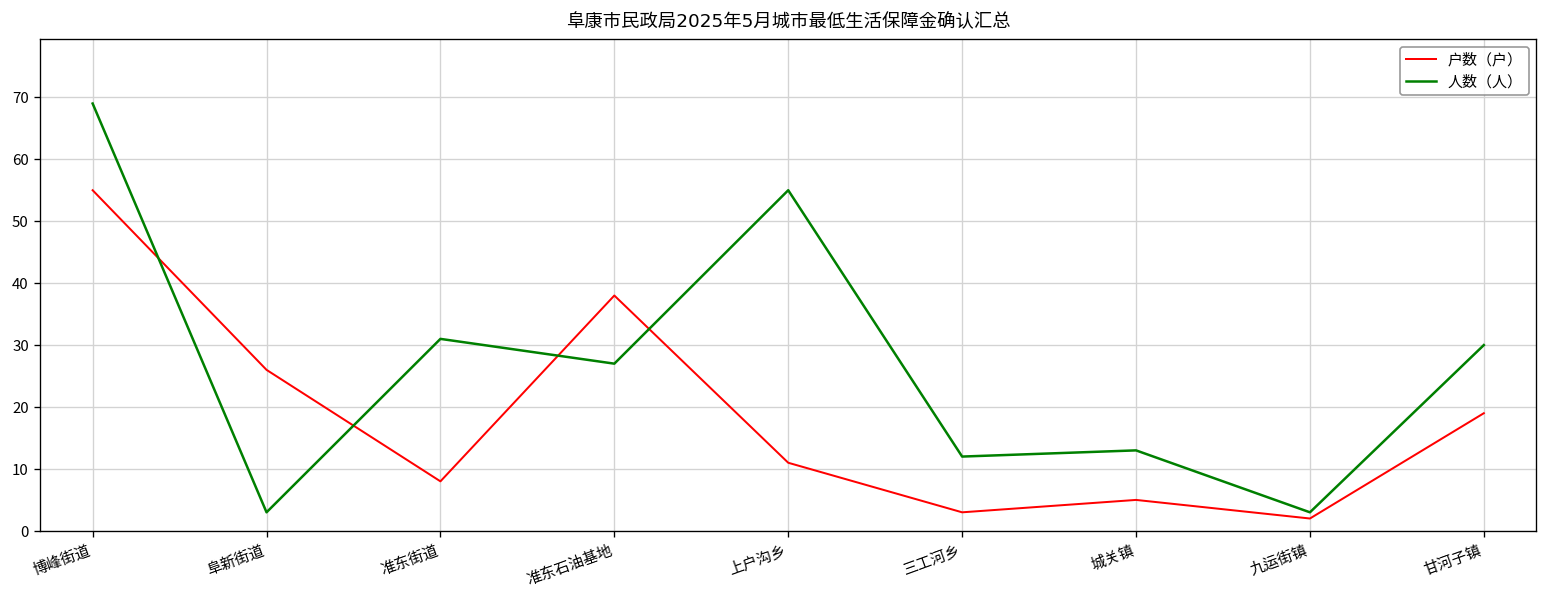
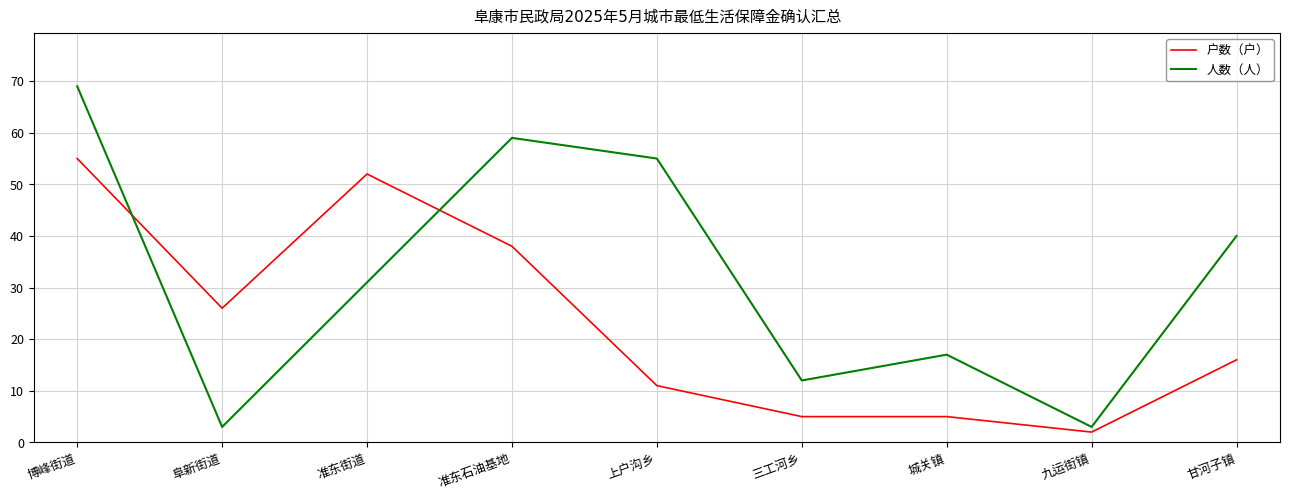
  {
    "户数（户）": {
      "博峰街道": 55,
      "阜新街道": 26,
-     "准东街道": 8,
+     "准东街道": 52,
      "准东石油基地": 38,
      "上户沟乡": 11,
-     "三工河乡": 3,
+     "三工河乡": 5,
      "城关镇": 5,
      "九运街镇": 2,
-     "甘河子镇": 19
+     "甘河子镇": 16
    },
    "人数（人）": {
      "博峰街道": 69,
      "阜新街道": 3,
      "准东街道": 31,
-     "准东石油基地": 27,
+     "准东石油基地": 59,
      "上户沟乡": 55,
      "三工河乡": 12,
-     "城关镇": 13,
+     "城关镇": 17,
      "九运街镇": 3,
-     "甘河子镇": 30
+     "甘河子镇": 40
    }
  }
